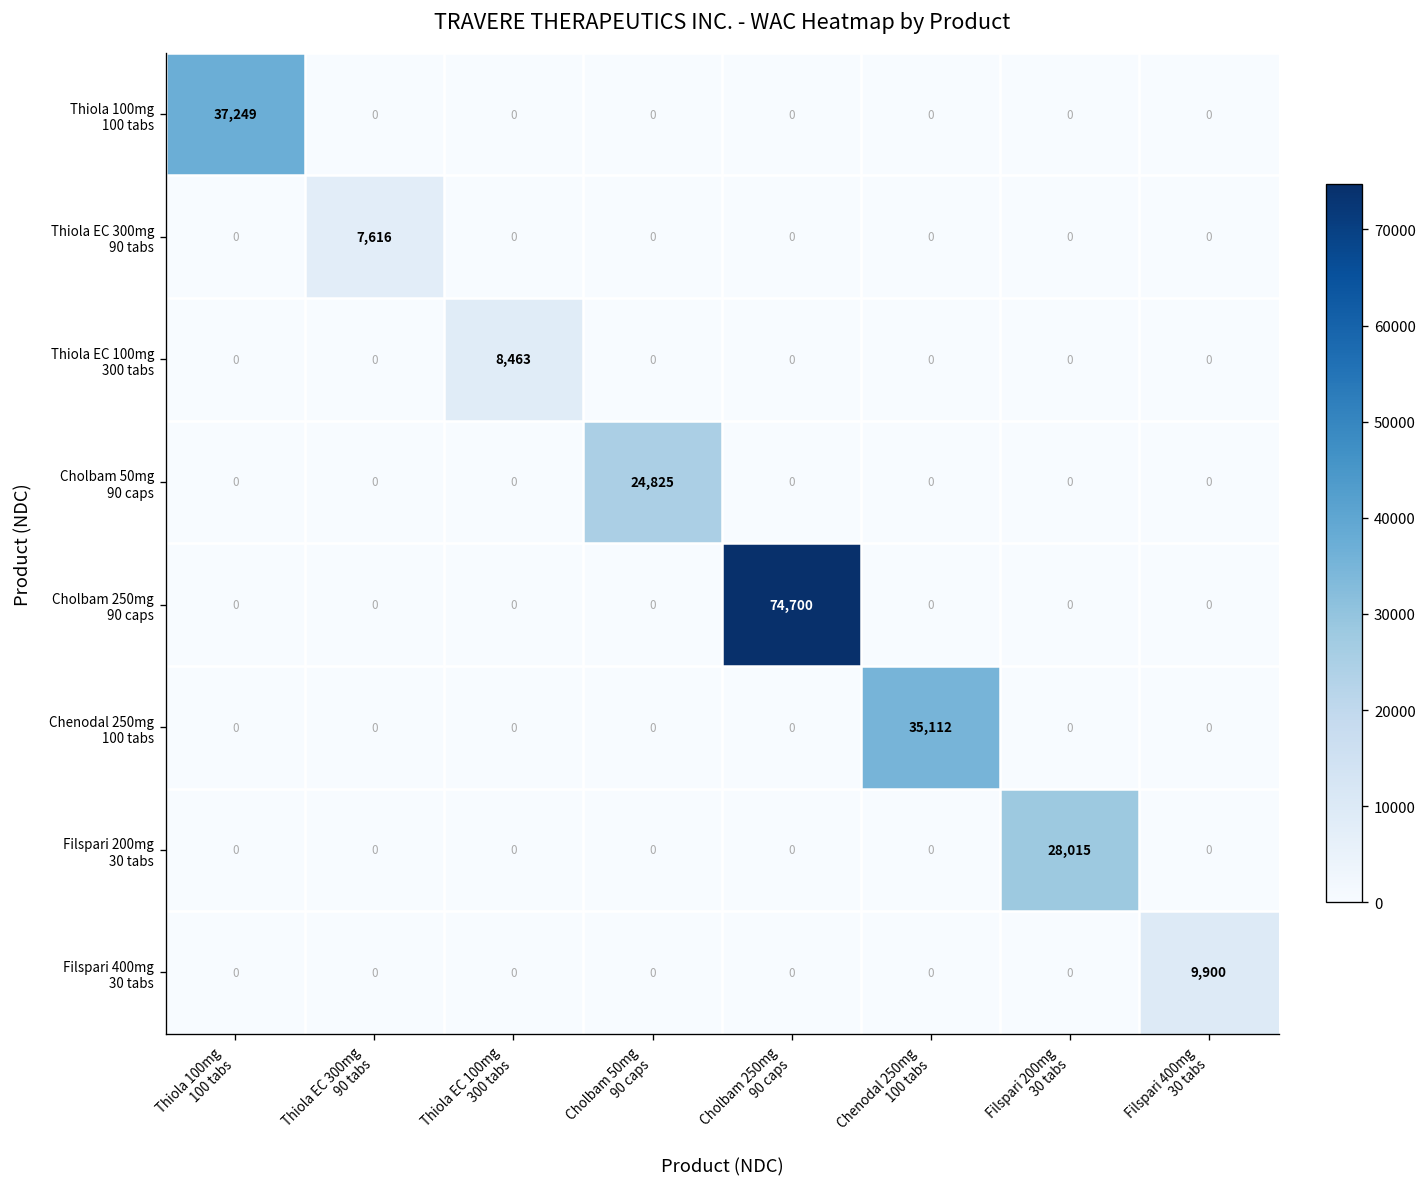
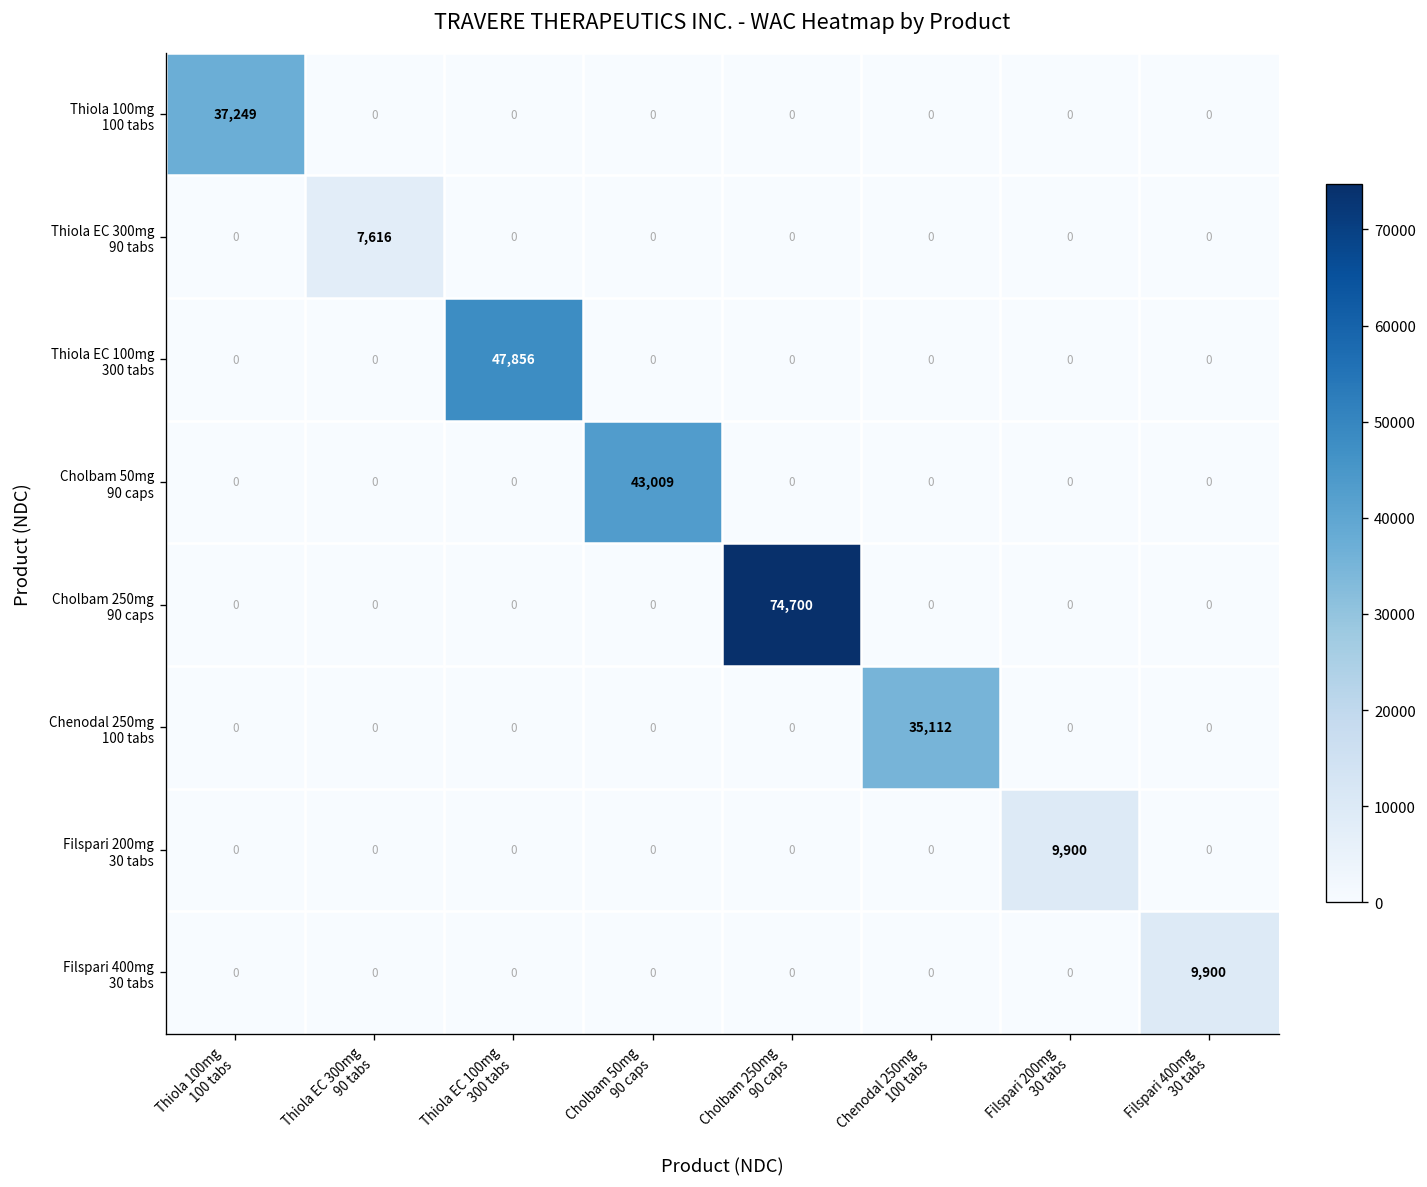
  {
    "Thiola 100mg 100 tabs": {
      "Thiola 100mg 100 tabs": "37,249",
      "Thiola EC 300mg 90 tabs": "0",
      "Thiola EC 100mg 300 tabs": "0",
      "Cholbam 50mg 90 caps": "0",
      "Cholbam 250mg 90 caps": "0",
      "Chenodal 250mg 100 tabs": "0",
      "Filspari 200mg 30 tabs": "0",
      "Filspari 400mg 30 tabs": "0"
    },
    "Thiola EC 300mg 90 tabs": {
      "Thiola 100mg 100 tabs": "0",
      "Thiola EC 300mg 90 tabs": "7,616",
      "Thiola EC 100mg 300 tabs": "0",
      "Cholbam 50mg 90 caps": "0",
      "Cholbam 250mg 90 caps": "0",
      "Chenodal 250mg 100 tabs": "0",
      "Filspari 200mg 30 tabs": "0",
      "Filspari 400mg 30 tabs": "0"
    },
    "Thiola EC 100mg 300 tabs": {
      "Thiola 100mg 100 tabs": "0",
      "Thiola EC 300mg 90 tabs": "0",
-     "Thiola EC 100mg 300 tabs": "8,463",
+     "Thiola EC 100mg 300 tabs": "47,856",
      "Cholbam 50mg 90 caps": "0",
      "Cholbam 250mg 90 caps": "0",
      "Chenodal 250mg 100 tabs": "0",
      "Filspari 200mg 30 tabs": "0",
      "Filspari 400mg 30 tabs": "0"
    },
    "Cholbam 50mg 90 caps": {
      "Thiola 100mg 100 tabs": "0",
      "Thiola EC 300mg 90 tabs": "0",
      "Thiola EC 100mg 300 tabs": "0",
-     "Cholbam 50mg 90 caps": "24,825",
+     "Cholbam 50mg 90 caps": "43,009",
      "Cholbam 250mg 90 caps": "0",
      "Chenodal 250mg 100 tabs": "0",
      "Filspari 200mg 30 tabs": "0",
      "Filspari 400mg 30 tabs": "0"
    },
    "Cholbam 250mg 90 caps": {
      "Thiola 100mg 100 tabs": "0",
      "Thiola EC 300mg 90 tabs": "0",
      "Thiola EC 100mg 300 tabs": "0",
      "Cholbam 50mg 90 caps": "0",
      "Cholbam 250mg 90 caps": "74,700",
      "Chenodal 250mg 100 tabs": "0",
      "Filspari 200mg 30 tabs": "0",
      "Filspari 400mg 30 tabs": "0"
    },
    "Chenodal 250mg 100 tabs": {
      "Thiola 100mg 100 tabs": "0",
      "Thiola EC 300mg 90 tabs": "0",
      "Thiola EC 100mg 300 tabs": "0",
      "Cholbam 50mg 90 caps": "0",
      "Cholbam 250mg 90 caps": "0",
      "Chenodal 250mg 100 tabs": "35,112",
      "Filspari 200mg 30 tabs": "0",
      "Filspari 400mg 30 tabs": "0"
    },
    "Filspari 200mg 30 tabs": {
      "Thiola 100mg 100 tabs": "0",
      "Thiola EC 300mg 90 tabs": "0",
      "Thiola EC 100mg 300 tabs": "0",
      "Cholbam 50mg 90 caps": "0",
      "Cholbam 250mg 90 caps": "0",
      "Chenodal 250mg 100 tabs": "0",
-     "Filspari 200mg 30 tabs": "28,015",
+     "Filspari 200mg 30 tabs": "9,900",
      "Filspari 400mg 30 tabs": "0"
    },
    "Filspari 400mg 30 tabs": {
      "Thiola 100mg 100 tabs": "0",
      "Thiola EC 300mg 90 tabs": "0",
      "Thiola EC 100mg 300 tabs": "0",
      "Cholbam 50mg 90 caps": "0",
      "Cholbam 250mg 90 caps": "0",
      "Chenodal 250mg 100 tabs": "0",
      "Filspari 200mg 30 tabs": "0",
      "Filspari 400mg 30 tabs": "9,900"
    }
  }
